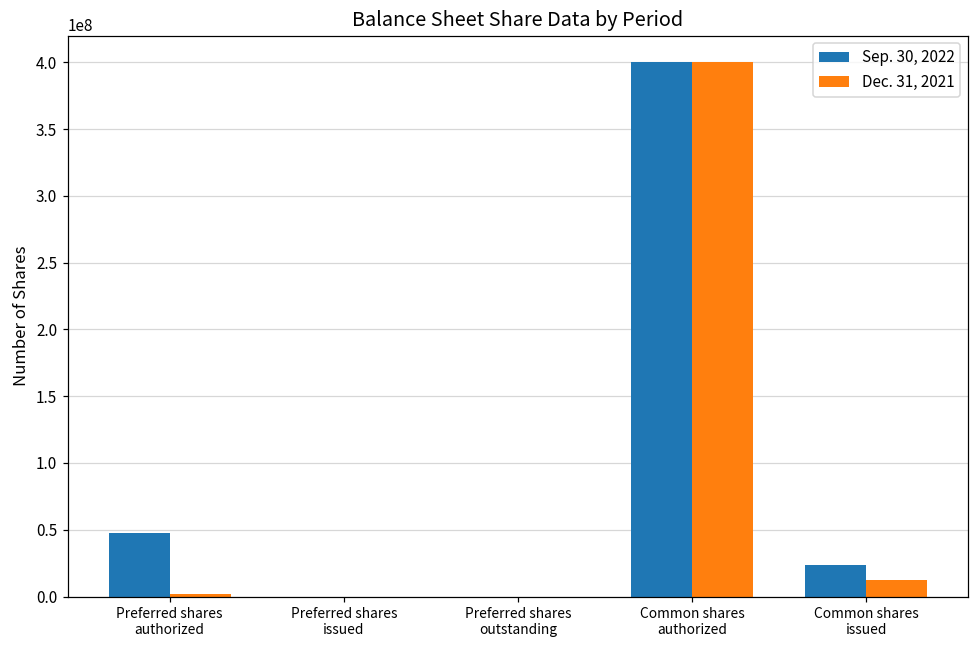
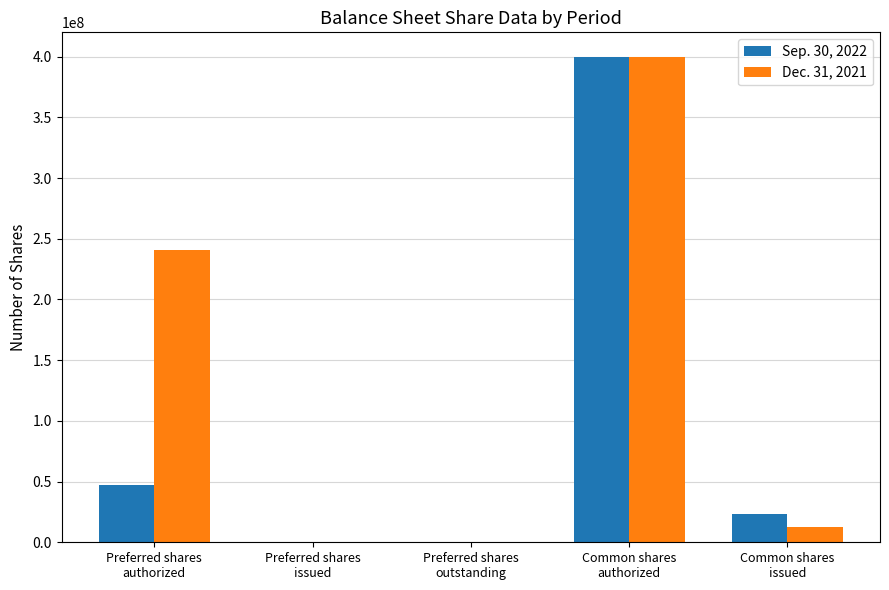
  {
    "Sep. 30, 2022": {
      "Preferred shares authorized": 47000000,
      "Preferred shares issued": 0,
      "Preferred shares outstanding": 0,
      "Common shares authorized": 400000000,
      "Common shares issued": 24000000
    },
    "Dec. 31, 2021": {
-     "Preferred shares authorized": 2000000,
+     "Preferred shares authorized": 241000000,
      "Preferred shares issued": 0,
      "Preferred shares outstanding": 0,
      "Common shares authorized": 400000000,
      "Common shares issued": 12000000
    }
  }
